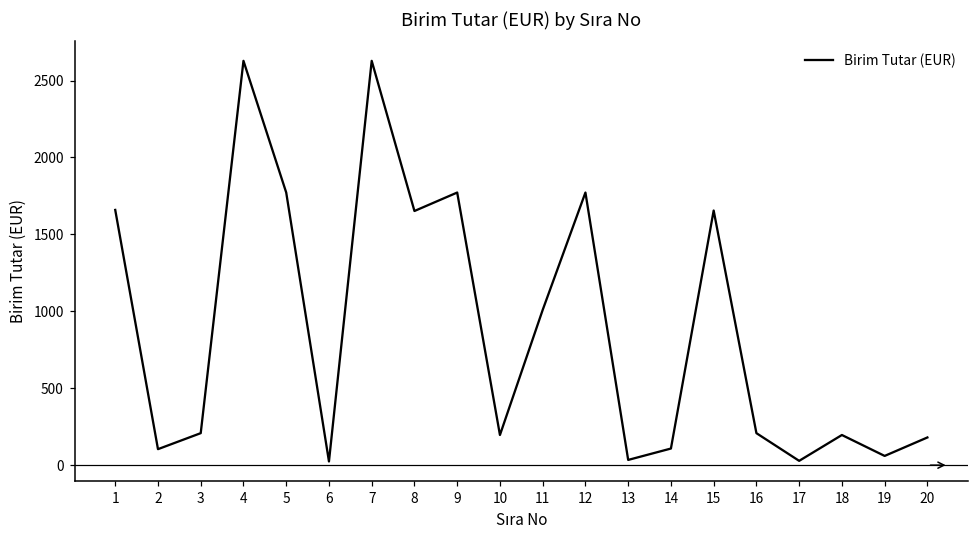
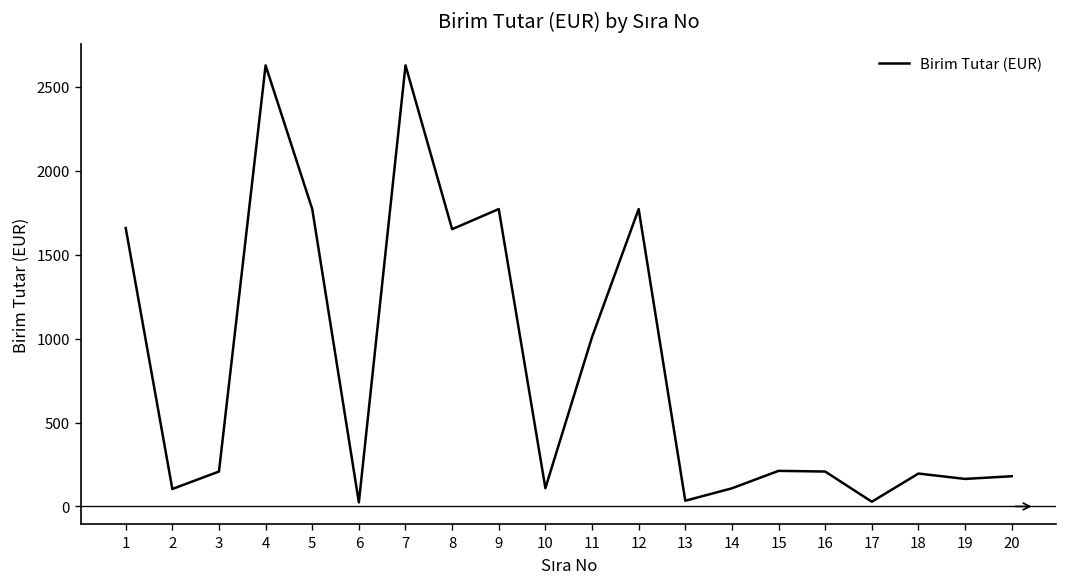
  {
    "1": 1660,
    "2": 100,
    "3": 210,
    "4": 2630,
    "5": 1770,
    "6": 20,
    "7": 2630,
    "8": 1650,
    "9": 1770,
-   "10": 200,
+   "10": 110,
    "11": 1010,
    "12": 1770,
    "13": 30,
    "14": 110,
-   "15": 1660,
+   "15": 210,
    "16": 210,
    "17": 30,
    "18": 200,
-   "19": 60,
+   "19": 160,
    "20": 180
  }
